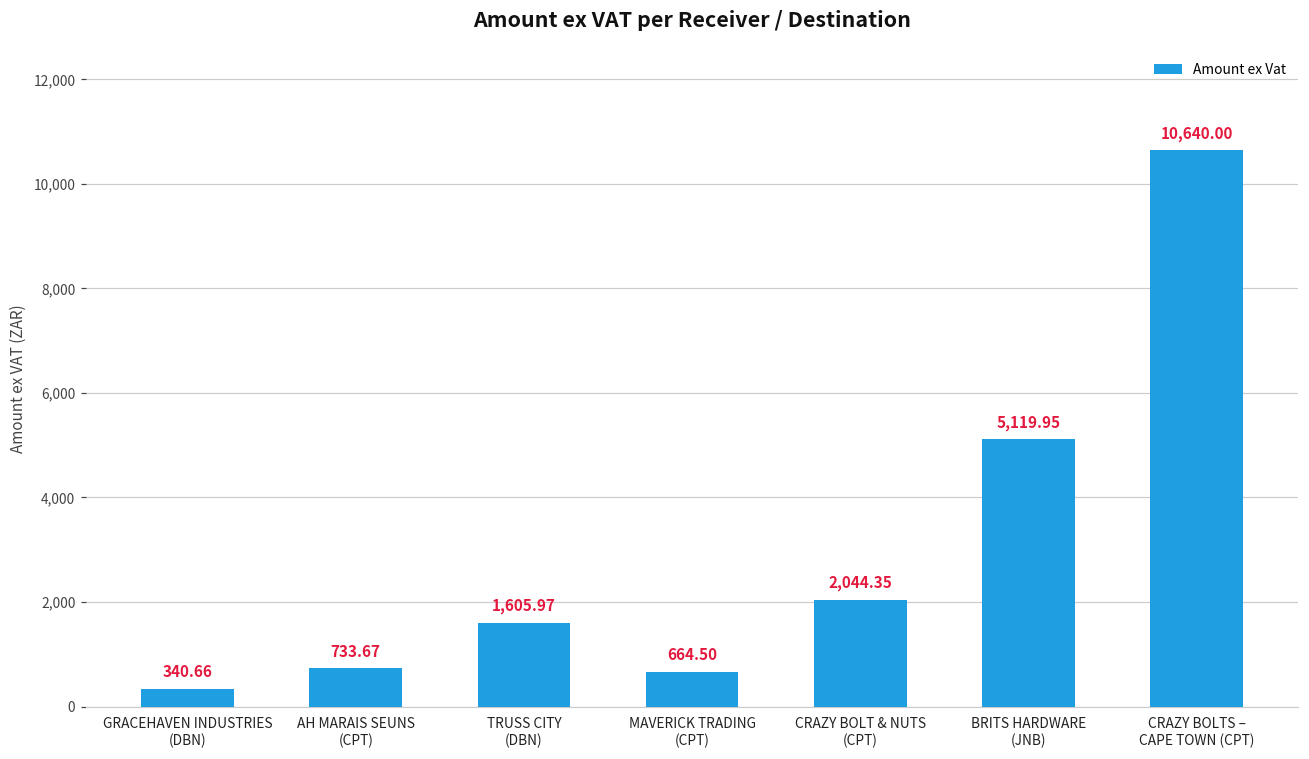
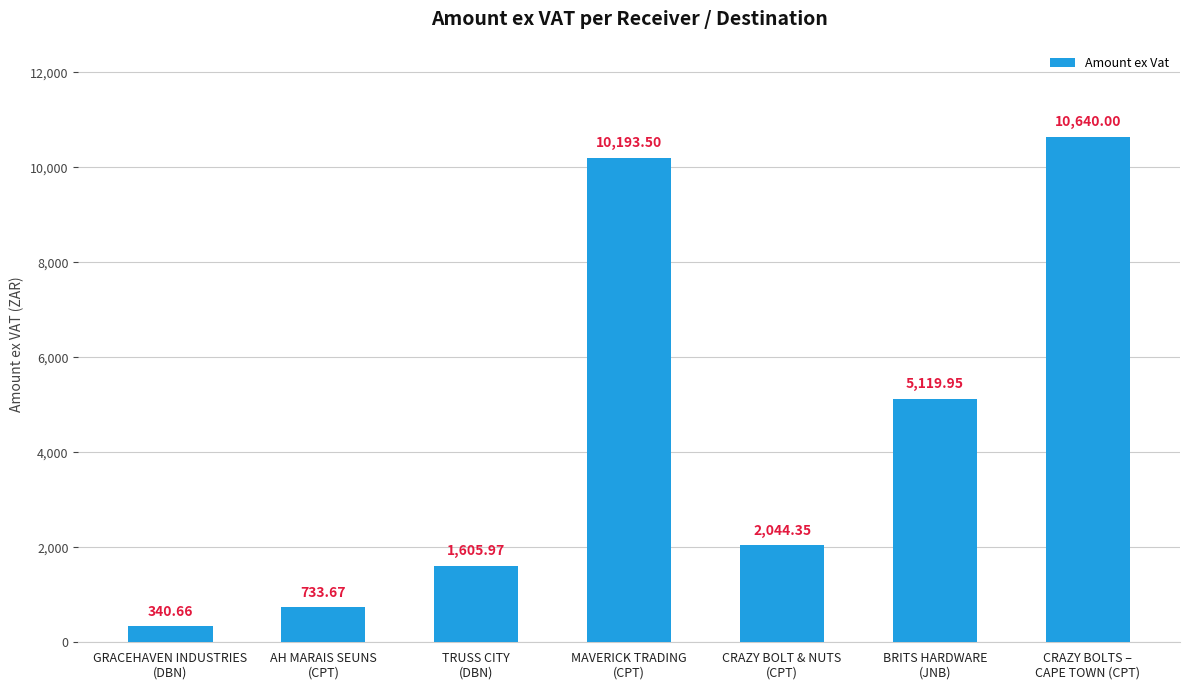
  {
    "GRACEHAVEN INDUSTRIES (DBN)": "340.66",
    "AH MARAIS SEUNS (CPT)": "733.67",
    "TRUSS CITY (DBN)": "1,605.97",
-   "MAVERICK TRADING (CPT)": "664.50",
+   "MAVERICK TRADING (CPT)": "10,193.50",
    "CRAZY BOLT & NUTS (CPT)": "2,044.35",
    "BRITS HARDWARE (JNB)": "5,119.95",
    "CRAZY BOLTS – CAPE TOWN (CPT)": "10,640.00"
  }
